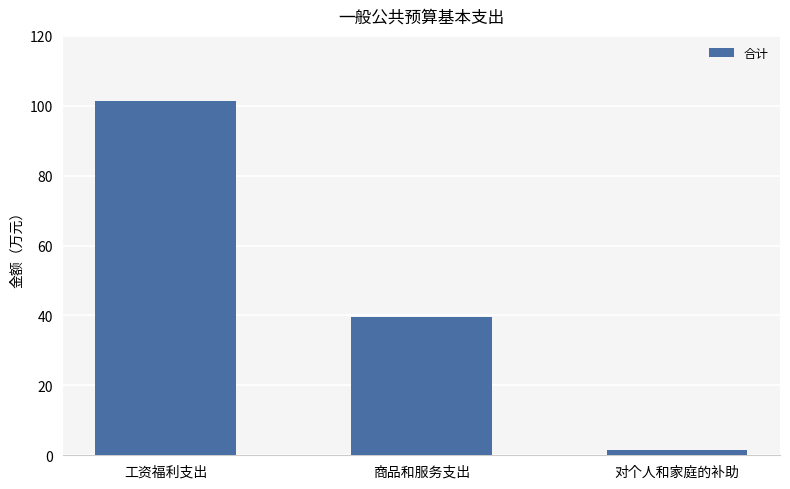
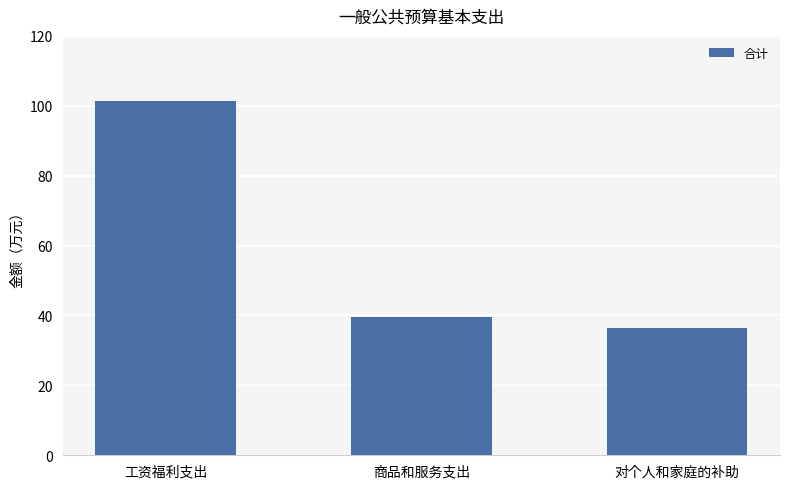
  {
    "工资福利支出": 101,
    "商品和服务支出": 40,
-   "对个人和家庭的补助": 1
+   "对个人和家庭的补助": 36
  }
